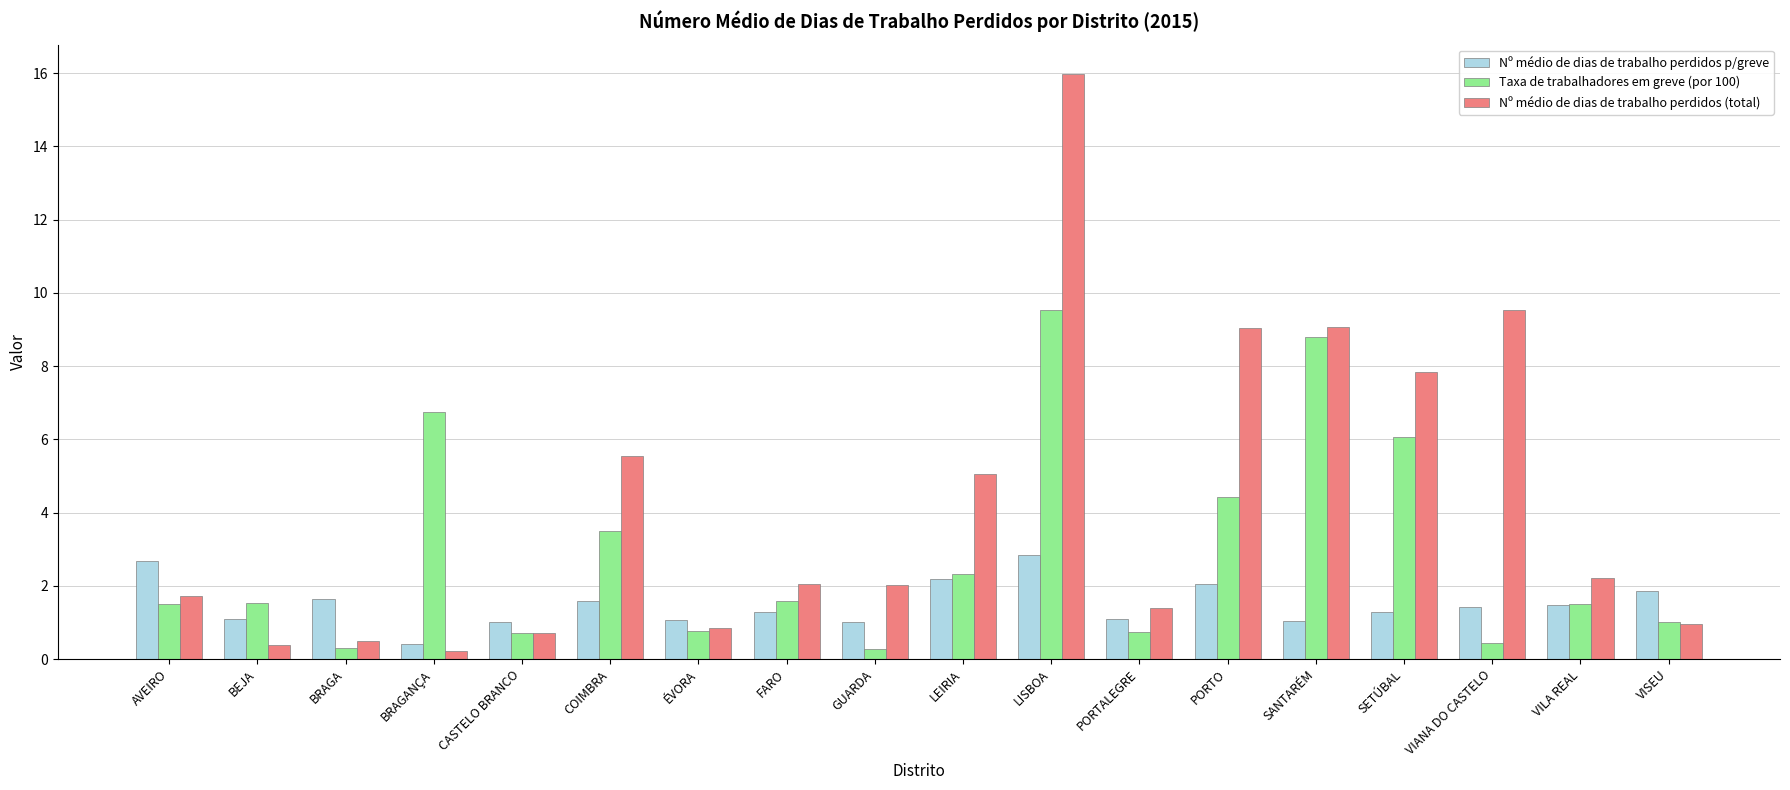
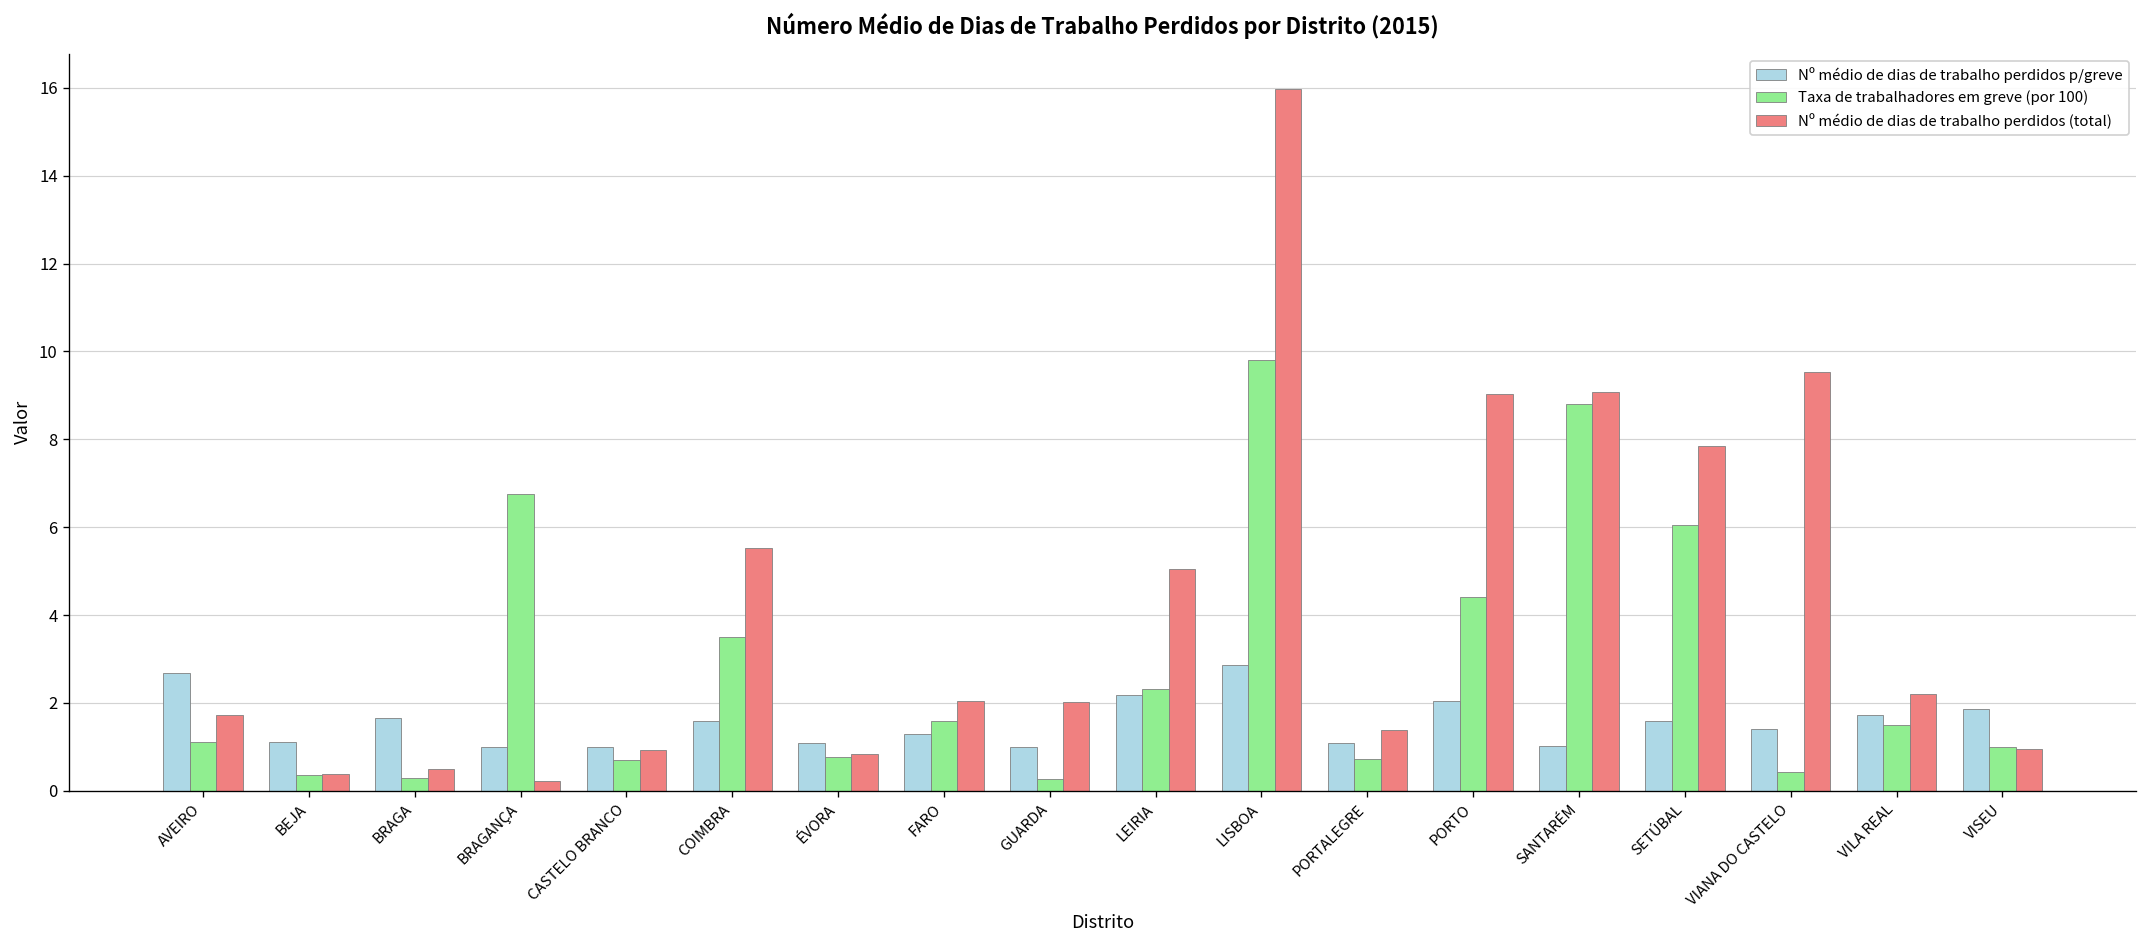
  {
    "Nº médio de dias de trabalho perdidos p/greve": {
      "AVEIRO": 2.7,
      "BEJA": 1.1,
      "BRAGA": 1.7,
-     "BRAGANÇA": 0.4,
+     "BRAGANÇA": 1.0,
      "CASTELO BRANCO": 1.0,
      "COIMBRA": 1.6,
      "ÉVORA": 1.1,
      "FARO": 1.3,
      "GUARDA": 1.0,
      "LEIRIA": 2.2,
      "LISBOA": 2.9,
      "PORTALEGRE": 1.1,
      "PORTO": 2.0,
      "SANTARÉM": 1.0,
-     "SETÚBAL": 1.3,
+     "SETÚBAL": 1.6,
      "VIANA DO CASTELO": 1.4,
-     "VILA REAL": 1.5,
+     "VILA REAL": 1.7,
      "VISEU": 1.9
    },
    "Taxa de trabalhadores em greve (por 100)": {
-     "AVEIRO": 1.5,
-     "BEJA": 1.5,
+     "AVEIRO": 1.1,
+     "BEJA": 0.4,
      "BRAGA": 0.3,
      "BRAGANÇA": 6.8,
      "CASTELO BRANCO": 0.7,
      "COIMBRA": 3.5,
      "ÉVORA": 0.8,
      "FARO": 1.6,
      "GUARDA": 0.3,
      "LEIRIA": 2.3,
-     "LISBOA": 9.5,
+     "LISBOA": 9.8,
      "PORTALEGRE": 0.7,
      "PORTO": 4.4,
      "SANTARÉM": 8.8,
      "SETÚBAL": 6.1,
      "VIANA DO CASTELO": 0.4,
      "VILA REAL": 1.5,
      "VISEU": 1.0
    },
    "Nº médio de dias de trabalho perdidos (total)": {
      "AVEIRO": 1.7,
      "BEJA": 0.4,
      "BRAGA": 0.5,
      "BRAGANÇA": 0.2,
-     "CASTELO BRANCO": 0.7,
+     "CASTELO BRANCO": 0.9,
      "COIMBRA": 5.5,
      "ÉVORA": 0.8,
      "FARO": 2.0,
      "GUARDA": 2.0,
      "LEIRIA": 5.1,
      "LISBOA": 16.0,
      "PORTALEGRE": 1.4,
      "PORTO": 9.0,
      "SANTARÉM": 9.1,
      "SETÚBAL": 7.8,
      "VIANA DO CASTELO": 9.5,
      "VILA REAL": 2.2,
      "VISEU": 0.9
    }
  }
